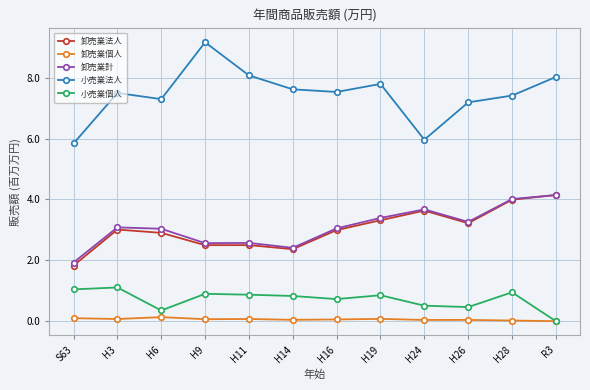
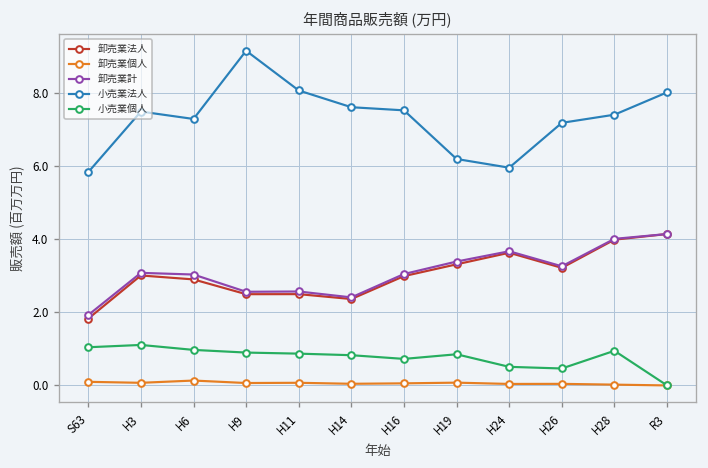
  {
    "卸売業法人": {
      "S63": 1.8,
      "H6": 2.9
    },
    "卸売業個人": {
      "S63": 0.1,
      "H3": 0.1,
      "H6": 0.1,
      "H9": 0.1,
      "H11": 0.1,
      "H14": 0.0,
      "H16": 0.1,
      "H19": 0.1,
      "H24": 0.0,
      "H26": 0.0,
      "H28": 0.0
    },
    "卸売業計": {
      "S63": 1.9,
      "H6": 3.0
    },
    "小売業法人": {
      "S63": 5.8,
      "H6": 7.3,
      "H9": 9.2,
      "H11": 8.1,
      "H14": 7.6,
      "H16": 7.5,
-     "H19": 7.8,
+     "H19": 6.2,
      "H24": 6.0,
      "H26": 7.2,
      "H28": 7.4,
      "R3": 8.0
    },
    "小売業個人": {
      "S63": 1.0,
      "H3": 1.1,
-     "H6": 0.4,
+     "H6": 1.0,
      "H9": 0.9,
      "H11": 0.9,
      "H14": 0.8,
      "H16": 0.7,
      "H19": 0.9,
      "H24": 0.5,
      "H26": 0.5,
      "H28": 0.9
    }
  }
